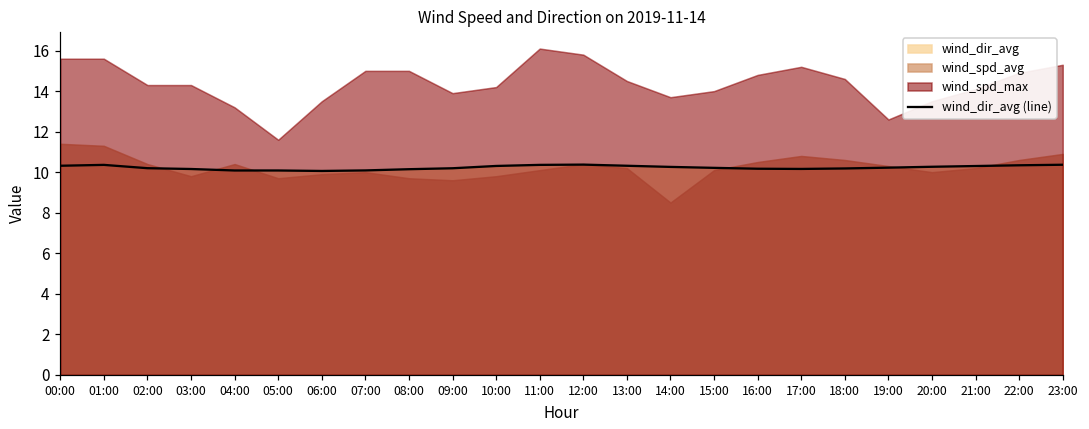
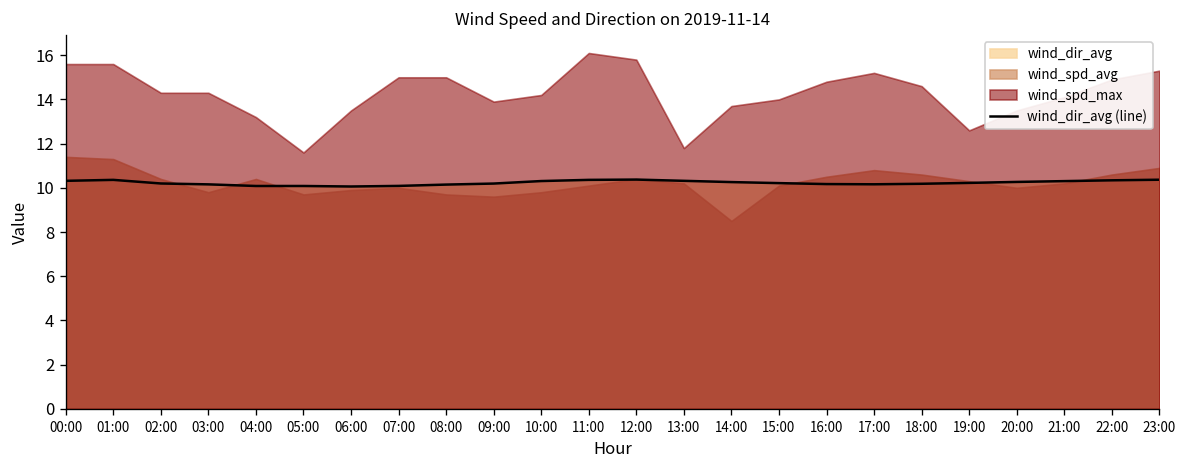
  {
    "wind_dir_avg": {
      "00:00": 10.3,
      "01:00": 10.4,
      "02:00": 10.2,
      "03:00": 10.2,
      "04:00": 10.1,
      "05:00": 10.1,
      "06:00": 10.1,
      "08:00": 10.1,
      "09:00": 10.2,
      "10:00": 10.3,
      "11:00": 10.4,
      "14:00": 10.3,
      "16:00": 10.2,
      "17:00": 10.2,
      "18:00": 10.2,
      "20:00": 10.3,
      "22:00": 10.3,
      "23:00": 10.4
    },
    "wind_spd_avg": {
      "00:00": 11.4,
      "01:00": 11.3,
      "02:00": 10.4,
      "03:00": 9.8,
      "04:00": 10.4,
      "05:00": 9.7,
      "06:00": 9.9,
      "08:00": 9.7,
      "09:00": 9.6,
      "10:00": 9.8,
      "11:00": 10.1,
      "14:00": 8.5,
      "16:00": 10.5,
      "17:00": 10.8,
      "18:00": 10.6,
      "20:00": 10.0,
      "22:00": 10.6,
      "23:00": 10.9
    },
    "wind_spd_max": {
      "00:00": 15.6,
      "01:00": 15.6,
      "02:00": 14.3,
      "03:00": 14.3,
      "04:00": 13.2,
      "05:00": 11.6,
      "06:00": 13.5,
      "07:00": 15.0,
      "08:00": 15.0,
      "09:00": 13.9,
      "10:00": 14.2,
      "11:00": 16.1,
      "12:00": 15.8,
-     "13:00": 14.5,
+     "13:00": 11.8,
      "14:00": 13.7,
      "15:00": 14.0,
      "16:00": 14.8,
      "17:00": 15.2,
      "18:00": 14.6,
      "19:00": 12.6,
      "23:00": 15.3
    }
  }
